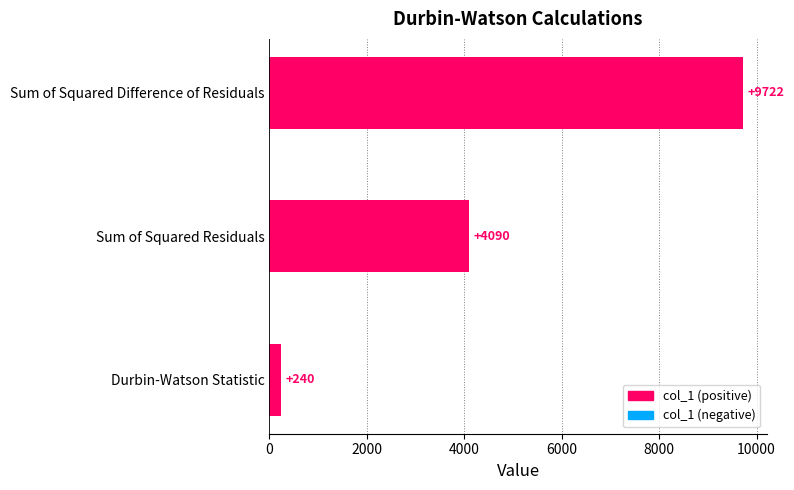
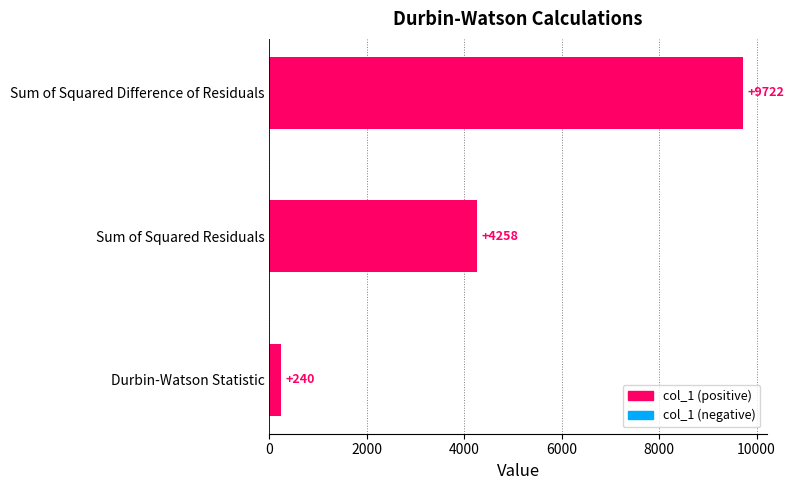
  {
    "Sum of Squared Difference of Residuals": "+9722",
-   "Sum of Squared Residuals": "+4090",
+   "Sum of Squared Residuals": "+4258",
    "Durbin-Watson Statistic": "+240"
  }
